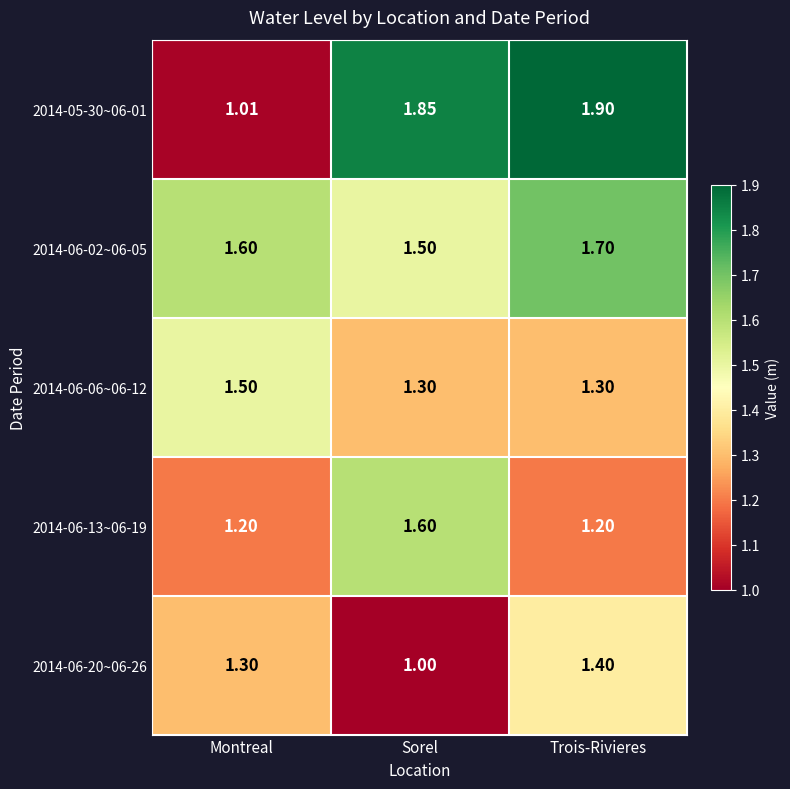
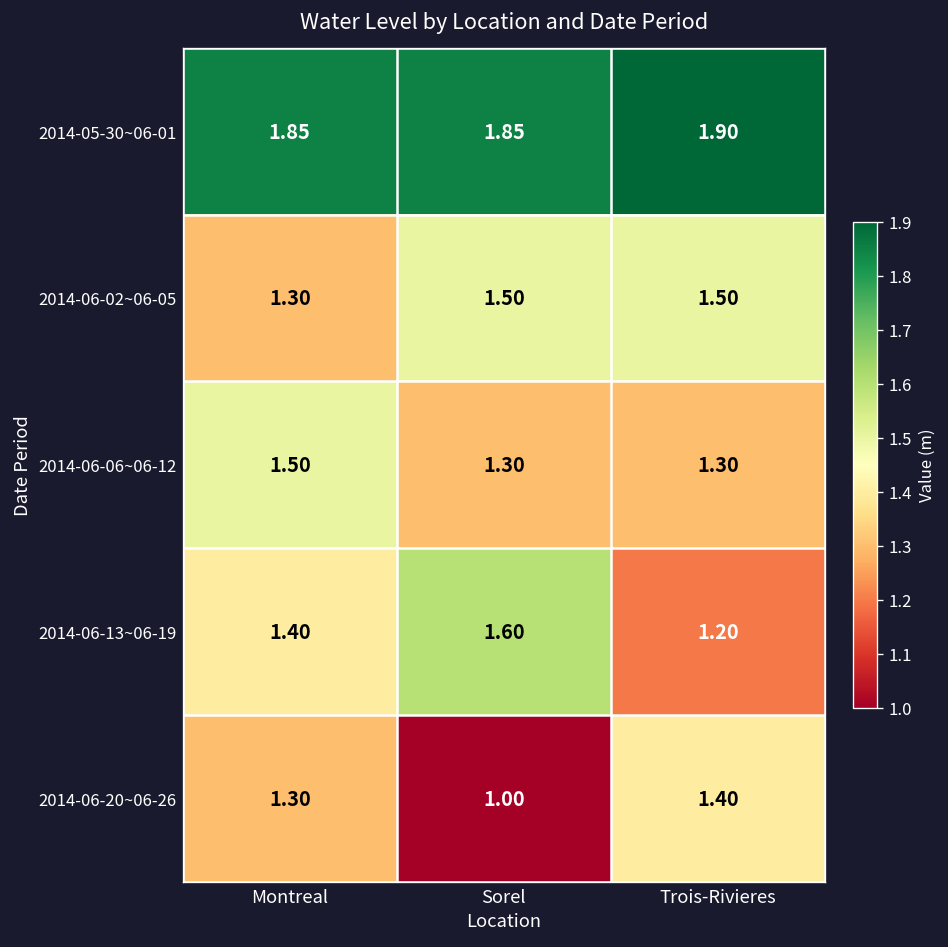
  {
    "2014-05-30~06-01": {
-     "Montreal": 1.01,
+     "Montreal": 1.85,
      "Sorel": 1.85,
      "Trois-Rivieres": 1.90
    },
    "2014-06-02~06-05": {
-     "Montreal": 1.60,
+     "Montreal": 1.30,
      "Sorel": 1.50,
-     "Trois-Rivieres": 1.70
+     "Trois-Rivieres": 1.50
    },
    "2014-06-06~06-12": {
      "Montreal": 1.50,
      "Sorel": 1.30,
      "Trois-Rivieres": 1.30
    },
    "2014-06-13~06-19": {
-     "Montreal": 1.20,
+     "Montreal": 1.40,
      "Sorel": 1.60,
      "Trois-Rivieres": 1.20
    },
    "2014-06-20~06-26": {
      "Montreal": 1.30,
      "Sorel": 1.00,
      "Trois-Rivieres": 1.40
    }
  }
